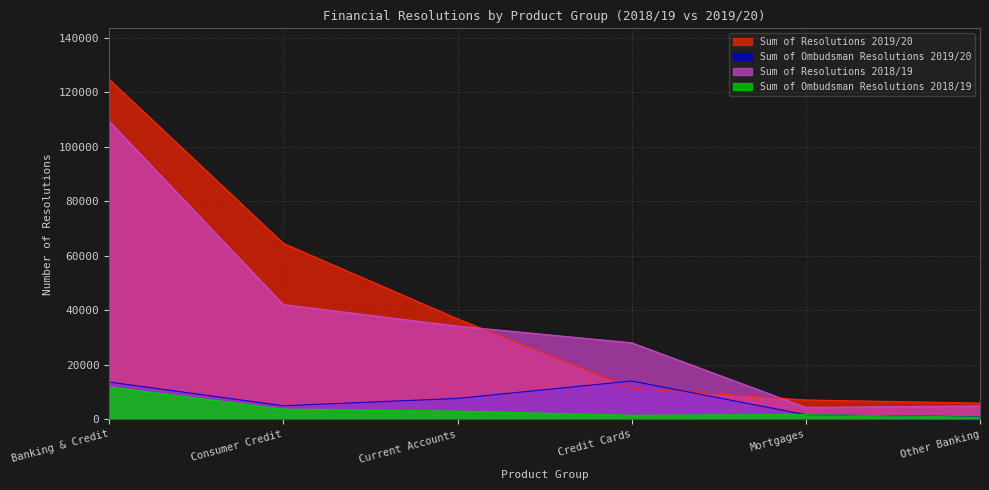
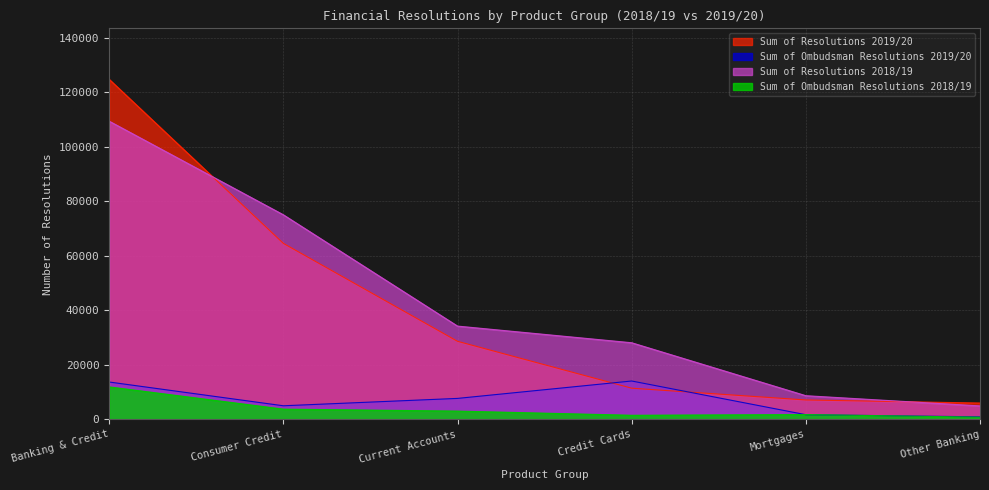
  {
    "Sum of Resolutions 2019/20": {
      "Banking & Credit": 125000,
      "Consumer Credit": 65000,
-     "Current Accounts": 37000,
+     "Current Accounts": 29000,
      "Credit Cards": 11000,
      "Mortgages": 7000,
      "Other Banking": 6000
    },
    "Sum of Ombudsman Resolutions 2019/20": {
      "Banking & Credit": 14000,
      "Consumer Credit": 5000,
      "Current Accounts": 8000,
      "Credit Cards": 14000
    },
    "Sum of Resolutions 2018/19": {
      "Banking & Credit": 109000,
-     "Consumer Credit": 42000,
+     "Consumer Credit": 75000,
      "Current Accounts": 34000,
      "Credit Cards": 28000,
-     "Mortgages": 4000,
+     "Mortgages": 9000,
      "Other Banking": 5000
    },
    "Sum of Ombudsman Resolutions 2018/19": {
      "Banking & Credit": 12000,
      "Consumer Credit": 4000,
      "Current Accounts": 3000,
      "Credit Cards": 1000
    }
  }
